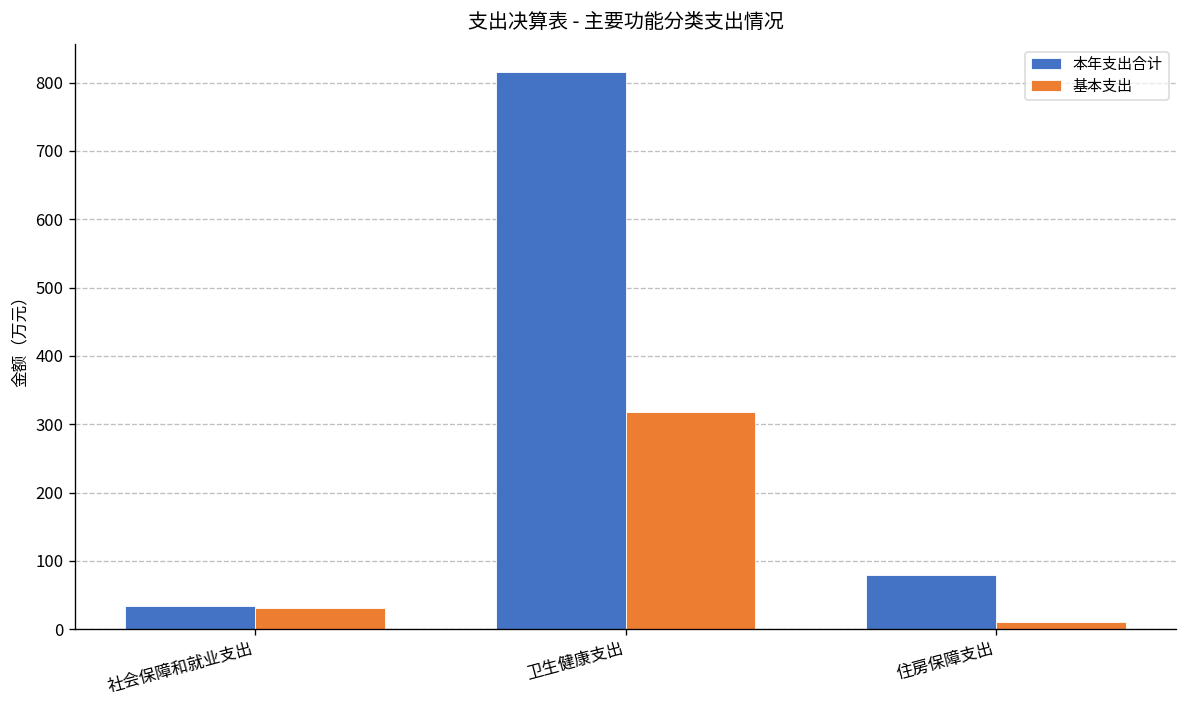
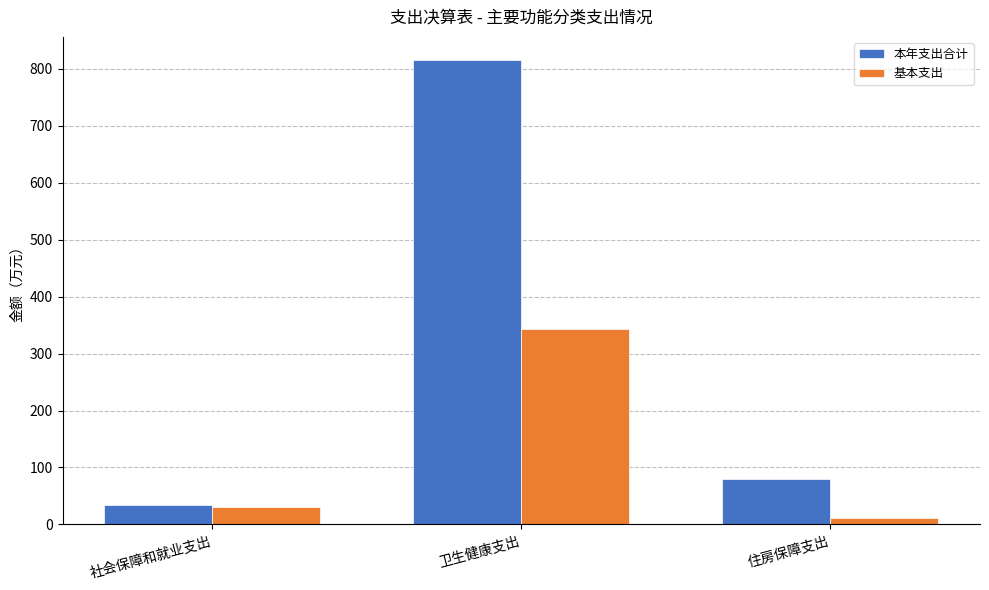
  {
    "本年支出合计": {
      "社会保障和就业支出": 30,
      "卫生健康支出": 820,
      "住房保障支出": 80
    },
    "基本支出": {
      "社会保障和就业支出": 30,
-     "卫生健康支出": 320,
+     "卫生健康支出": 340,
      "住房保障支出": 10
    }
  }
